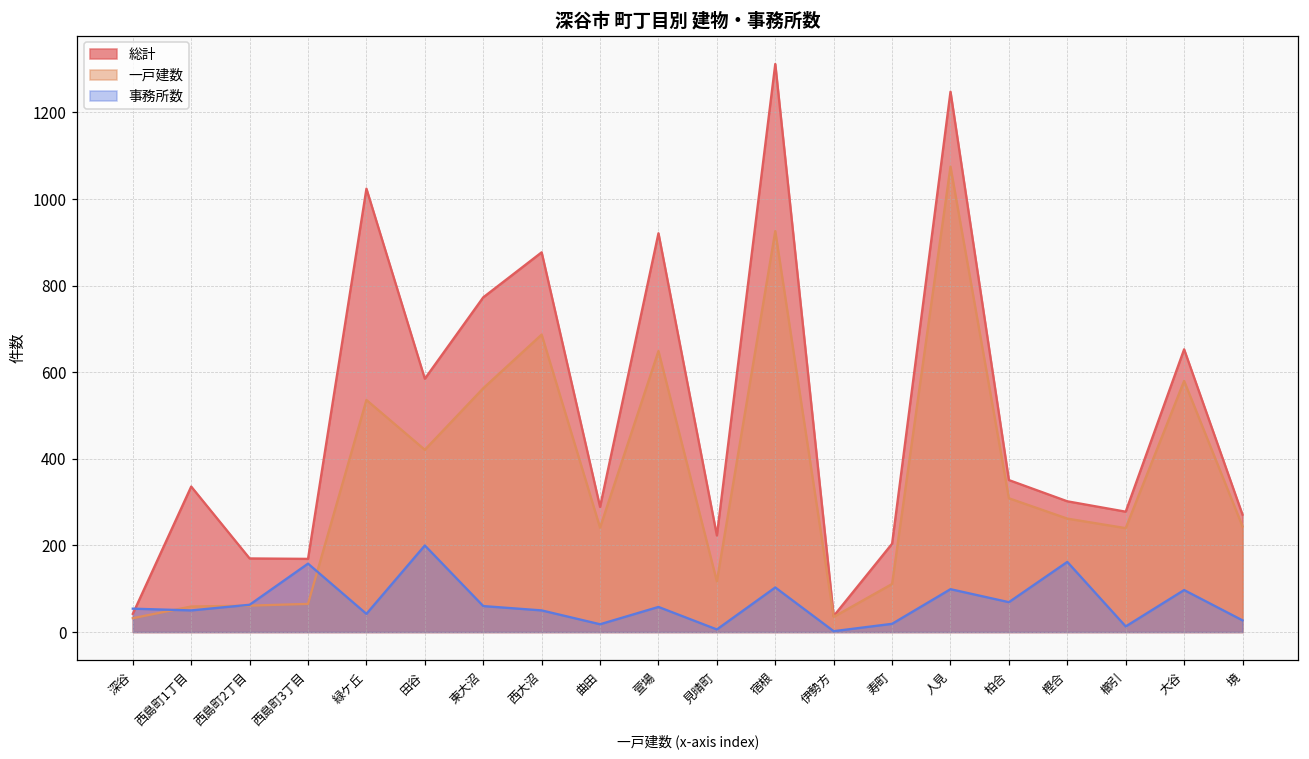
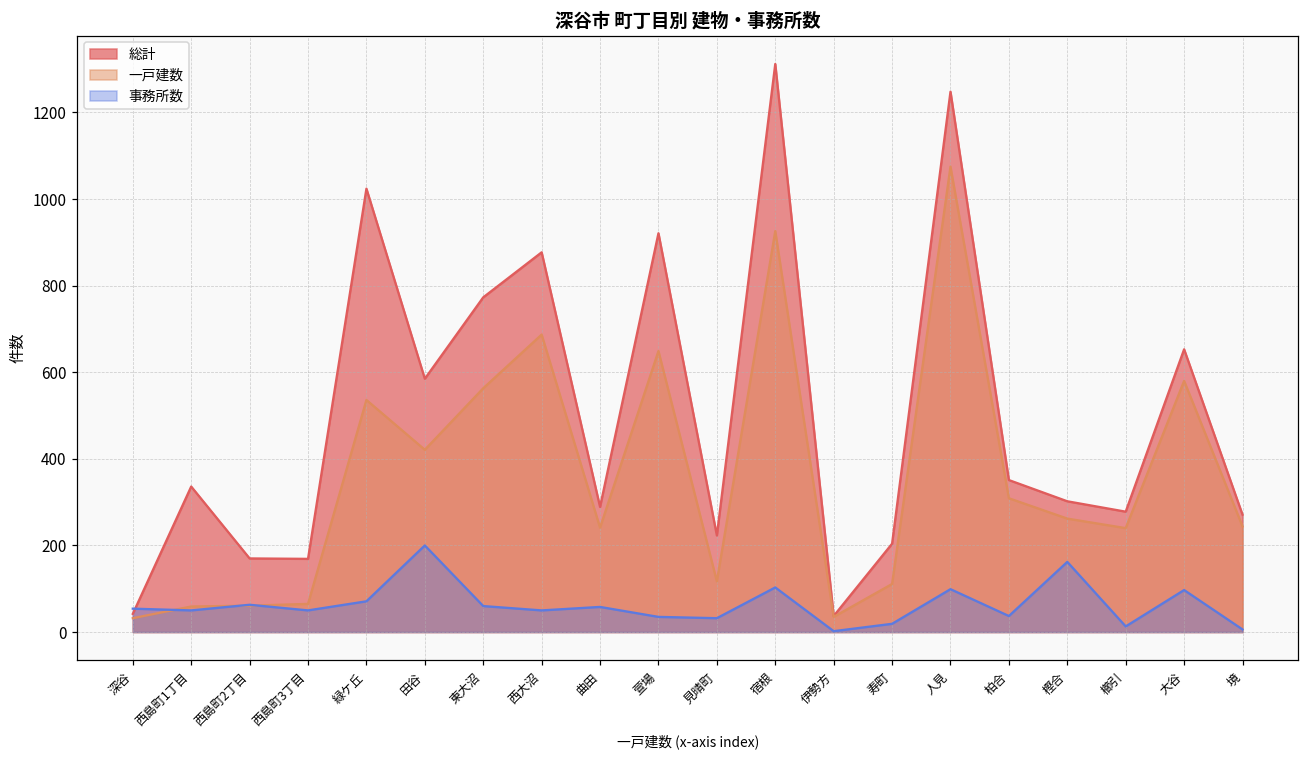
  {
    "事務所数": {
      "深谷": 50,
      "西島町1丁目": 50,
-     "西島町3丁目": 160,
-     "緑ケ丘": 40,
+     "西島町3丁目": 50,
+     "緑ケ丘": 70,
      "田谷": 200,
      "東大沼": 60,
      "西大沼": 50,
-     "曲田": 20,
-     "萱場": 60,
-     "見晴町": 10,
+     "曲田": 60,
+     "萱場": 40,
+     "見晴町": 30,
      "宿根": 100,
      "伊勢方": 0,
      "寿町": 20,
      "人見": 100,
-     "柏合": 70,
+     "柏合": 40,
      "樫合": 160,
      "櫛引": 10,
      "大谷": 100,
-     "境": 30
+     "境": 10
    }
  }
